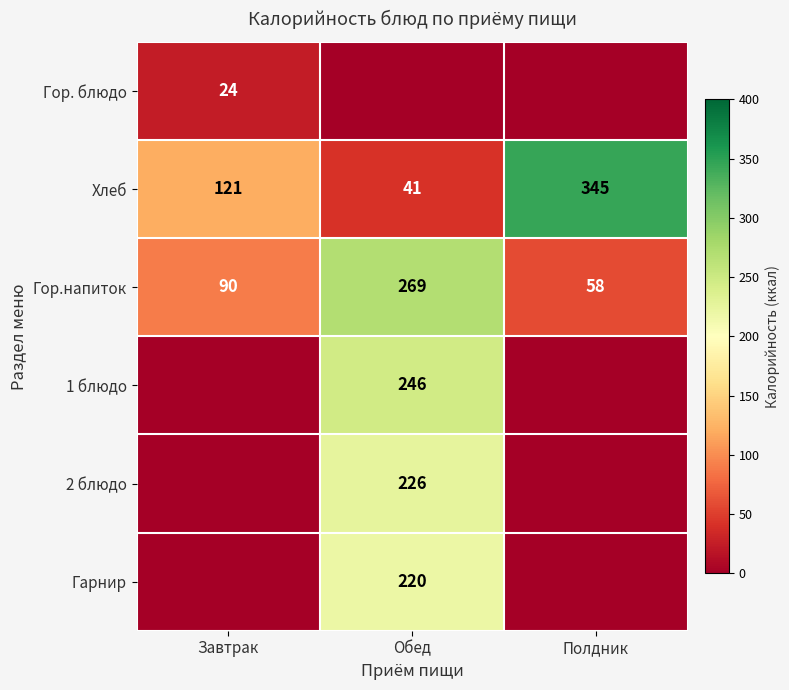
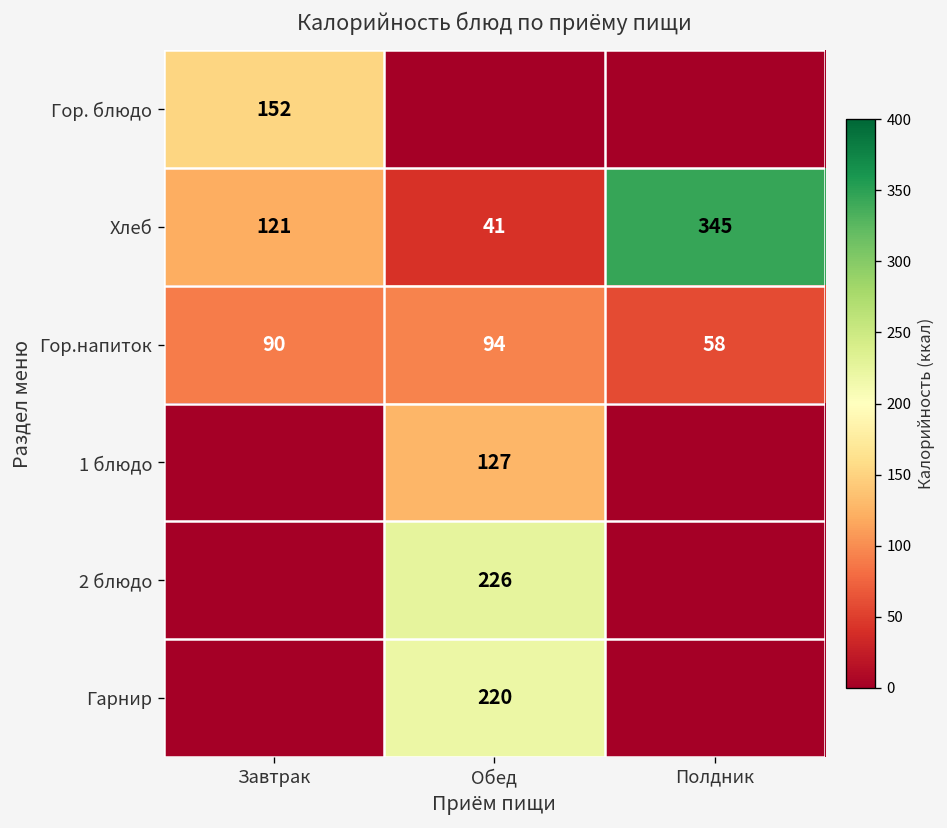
  {
    "Гор. блюдо": {
-     "Завтрак": 24
+     "Завтрак": 152
    },
    "Хлеб": {
      "Завтрак": 121,
      "Обед": 41,
      "Полдник": 345
    },
    "Гор.напиток": {
      "Завтрак": 90,
-     "Обед": 269,
+     "Обед": 94,
      "Полдник": 58
    },
    "1 блюдо": {
-     "Обед": 246
+     "Обед": 127
    },
    "2 блюдо": {
      "Обед": 226
    },
    "Гарнир": {
      "Обед": 220
    }
  }
